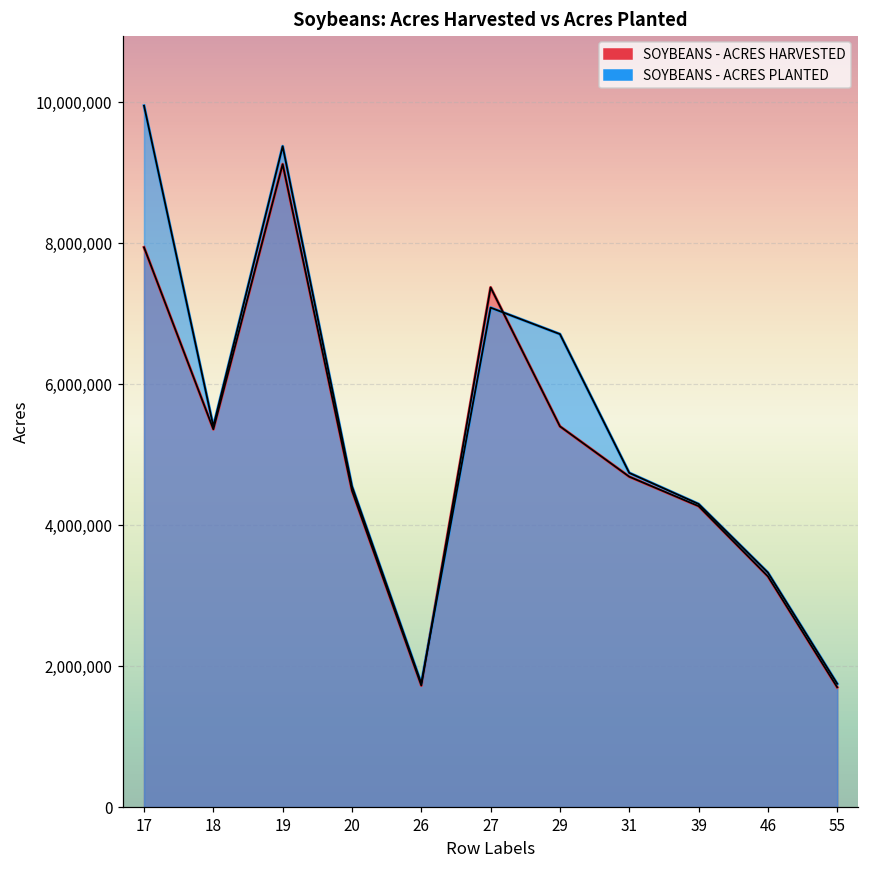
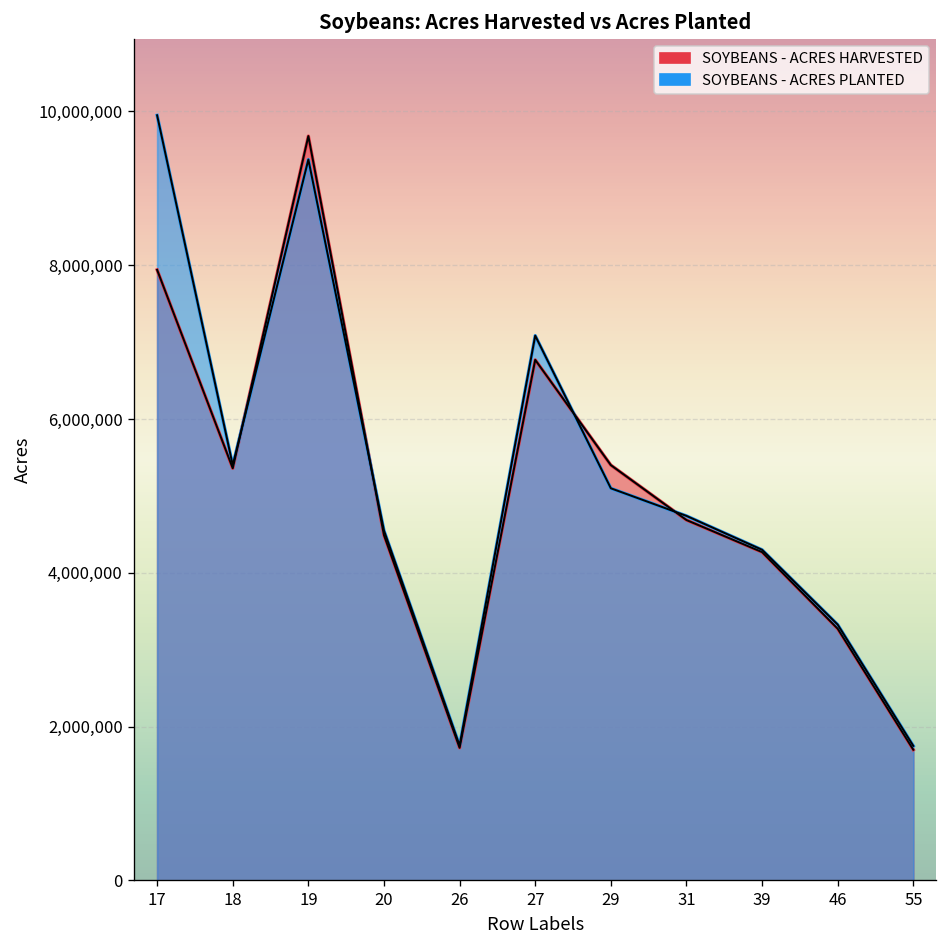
  {
    "SOYBEANS - ACRES HARVESTED": {
      "17": "7,900,000",
-     "19": "9,100,000",
+     "19": "9,700,000",
      "20": "4,500,000",
-     "27": "7,400,000",
+     "27": "6,800,000",
      "29": "5,400,000",
      "31": "4,700,000",
      "46": "3,300,000",
      "55": "1,700,000"
    },
    "SOYBEANS - ACRES PLANTED": {
      "17": "10,000,000",
      "19": "9,400,000",
      "20": "4,600,000",
      "27": "7,100,000",
-     "29": "6,700,000",
+     "29": "5,100,000",
      "31": "4,700,000",
      "46": "3,300,000",
      "55": "1,800,000"
    }
  }
